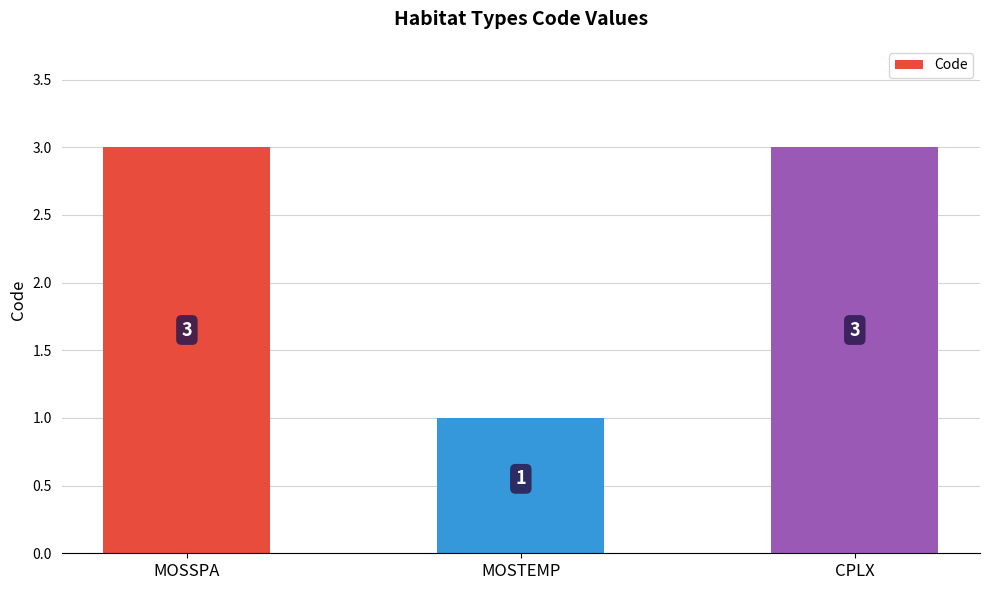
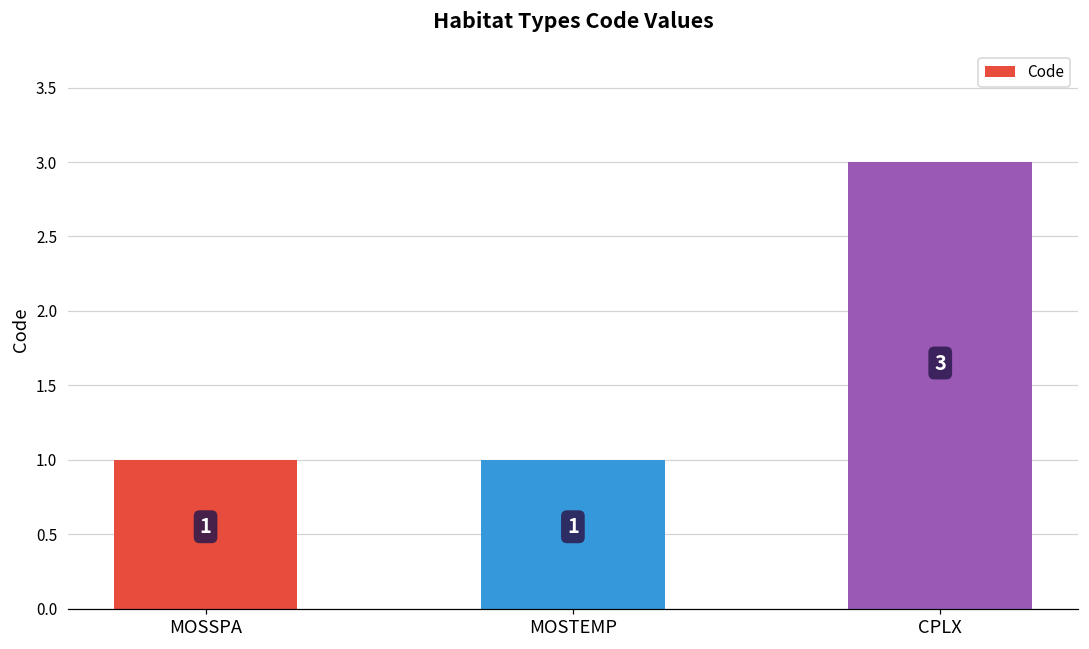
  {
-   "MOSSPA": 3
+   "MOSSPA": 1
  }
